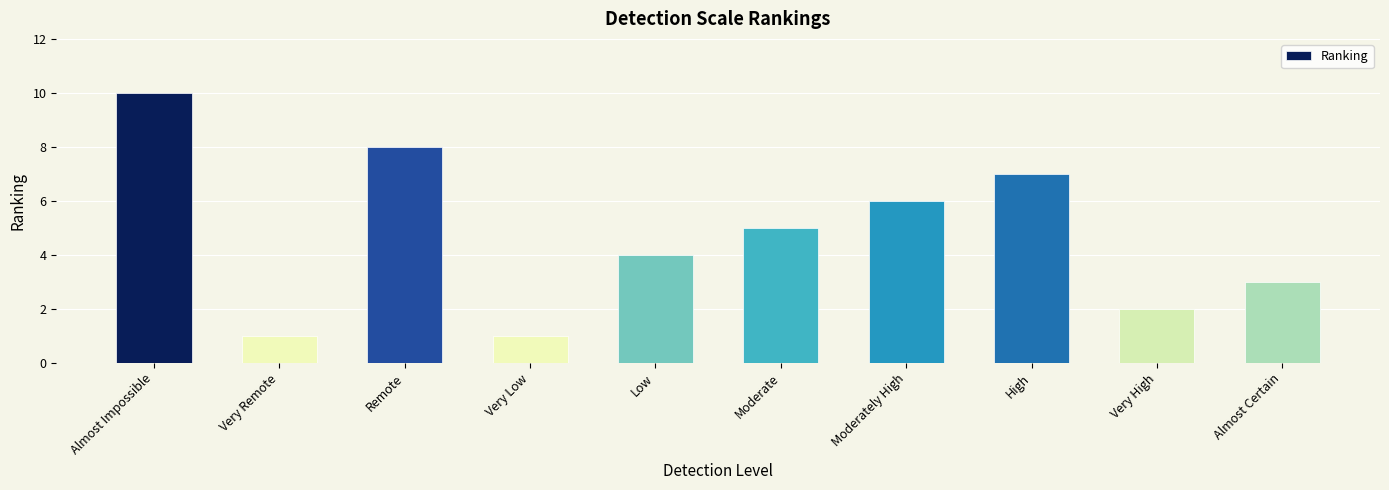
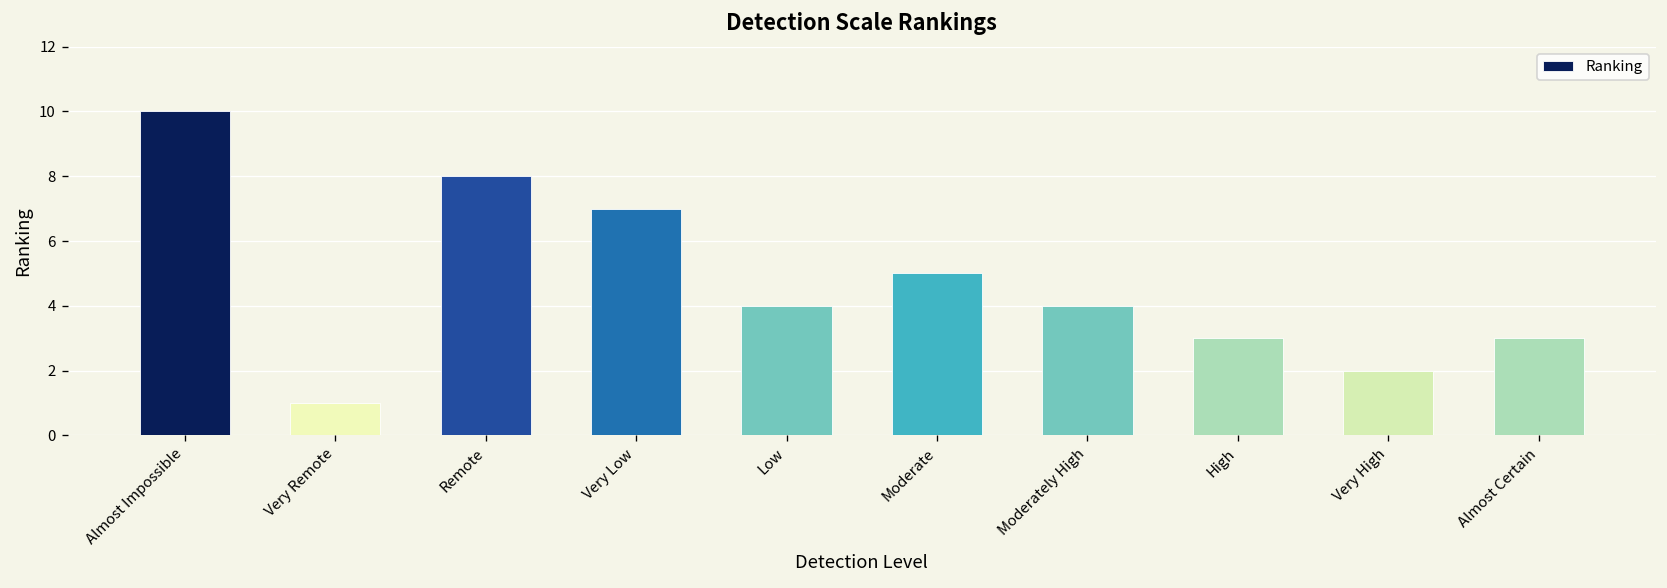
  {
    "Almost Impossible": 10,
    "Very Remote": 1,
    "Remote": 8,
-   "Very Low": 1,
+   "Very Low": 7,
    "Low": 4,
    "Moderate": 5,
-   "Moderately High": 6,
-   "High": 7,
+   "Moderately High": 4,
+   "High": 3,
    "Very High": 2,
    "Almost Certain": 3
  }
